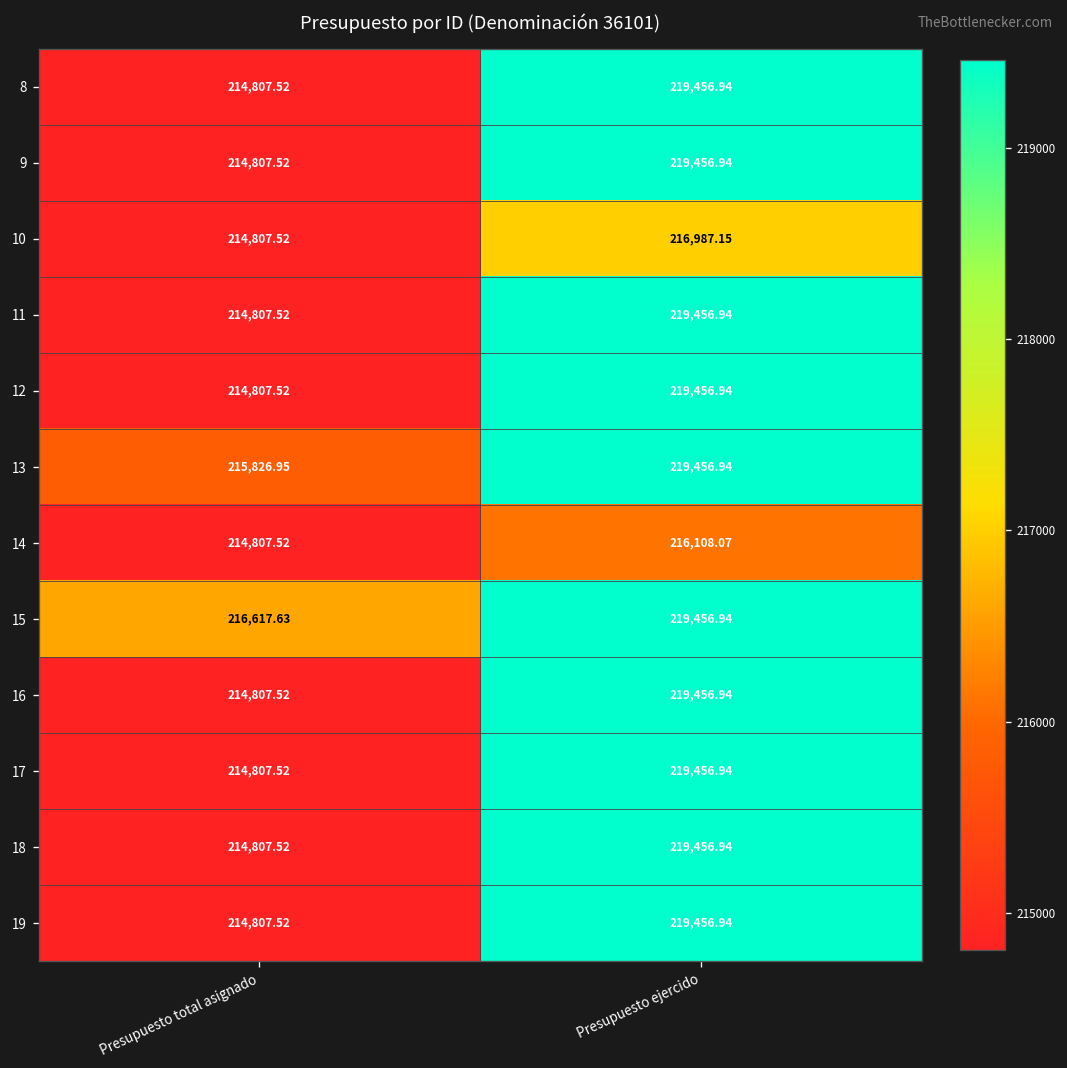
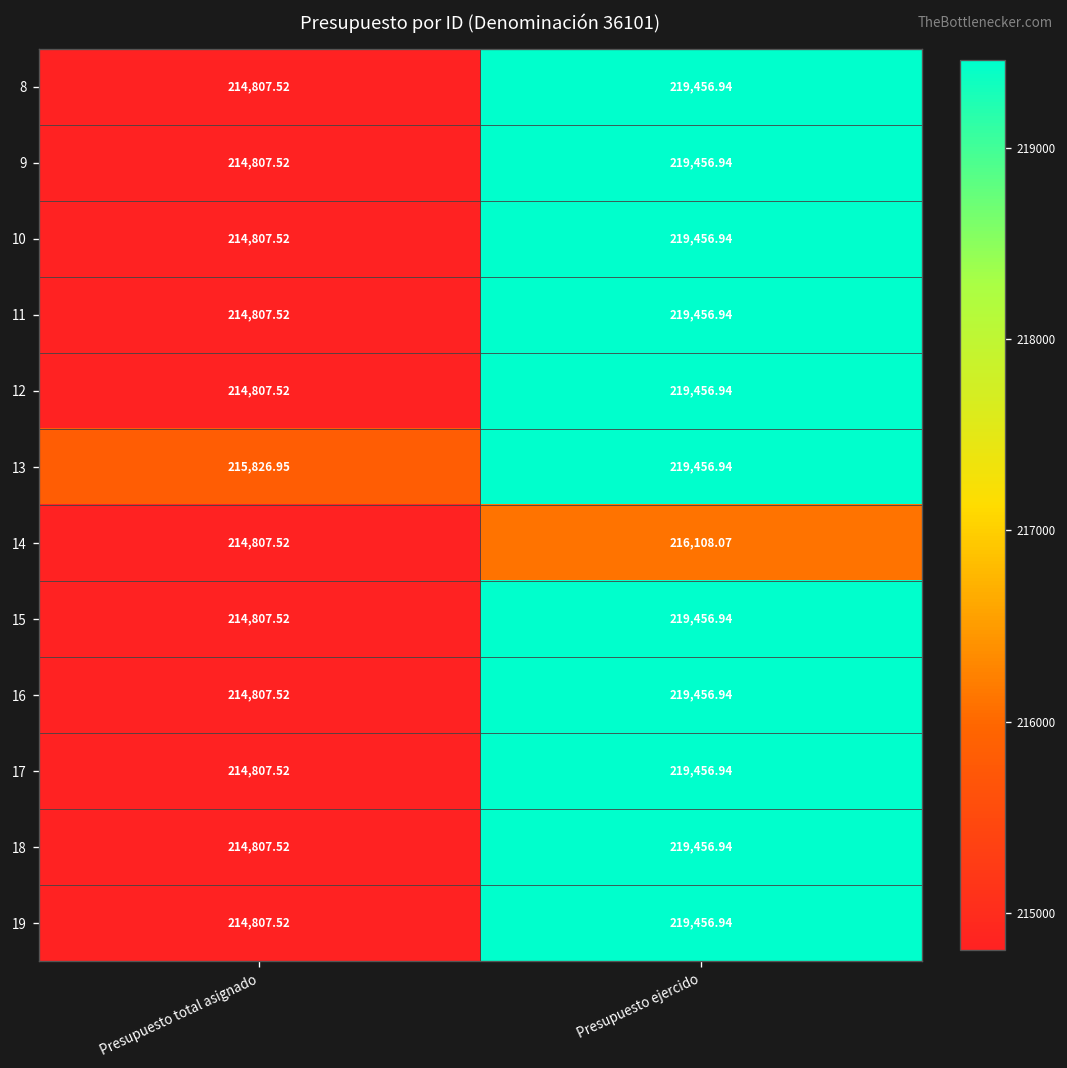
  {
    "8": {
      "Presupuesto total asignado": "214,807.52",
      "Presupuesto ejercido": "219,456.94"
    },
    "9": {
      "Presupuesto total asignado": "214,807.52",
      "Presupuesto ejercido": "219,456.94"
    },
    "10": {
      "Presupuesto total asignado": "214,807.52",
-     "Presupuesto ejercido": "216,987.15"
+     "Presupuesto ejercido": "219,456.94"
    },
    "11": {
      "Presupuesto total asignado": "214,807.52",
      "Presupuesto ejercido": "219,456.94"
    },
    "12": {
      "Presupuesto total asignado": "214,807.52",
      "Presupuesto ejercido": "219,456.94"
    },
    "13": {
      "Presupuesto total asignado": "215,826.95",
      "Presupuesto ejercido": "219,456.94"
    },
    "14": {
      "Presupuesto total asignado": "214,807.52",
      "Presupuesto ejercido": "216,108.07"
    },
    "15": {
-     "Presupuesto total asignado": "216,617.63",
+     "Presupuesto total asignado": "214,807.52",
      "Presupuesto ejercido": "219,456.94"
    },
    "16": {
      "Presupuesto total asignado": "214,807.52",
      "Presupuesto ejercido": "219,456.94"
    },
    "17": {
      "Presupuesto total asignado": "214,807.52",
      "Presupuesto ejercido": "219,456.94"
    },
    "18": {
      "Presupuesto total asignado": "214,807.52",
      "Presupuesto ejercido": "219,456.94"
    },
    "19": {
      "Presupuesto total asignado": "214,807.52",
      "Presupuesto ejercido": "219,456.94"
    }
  }
